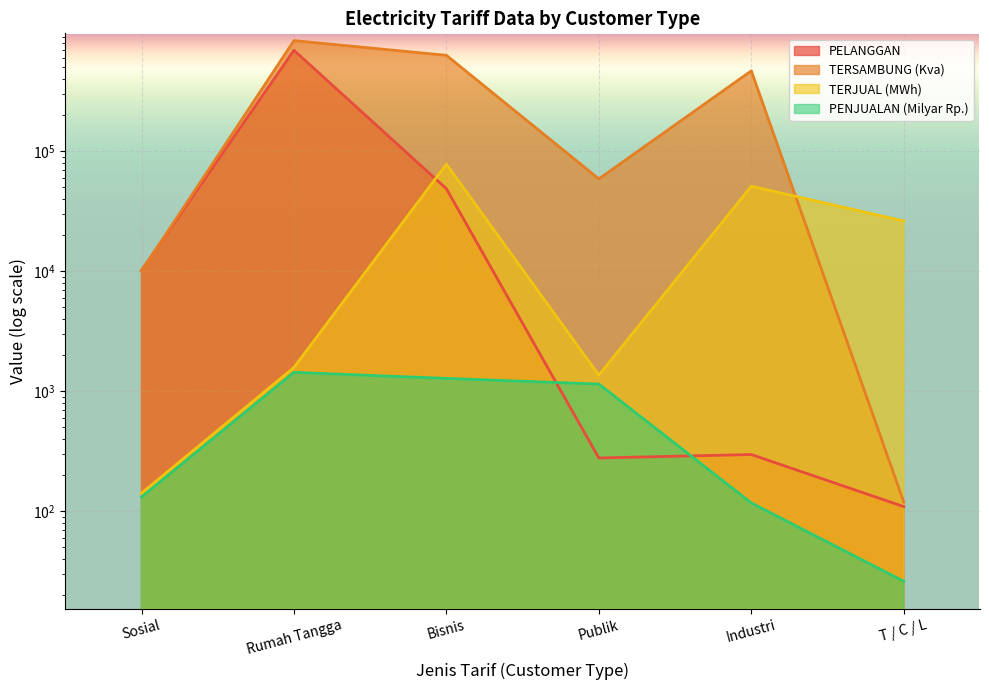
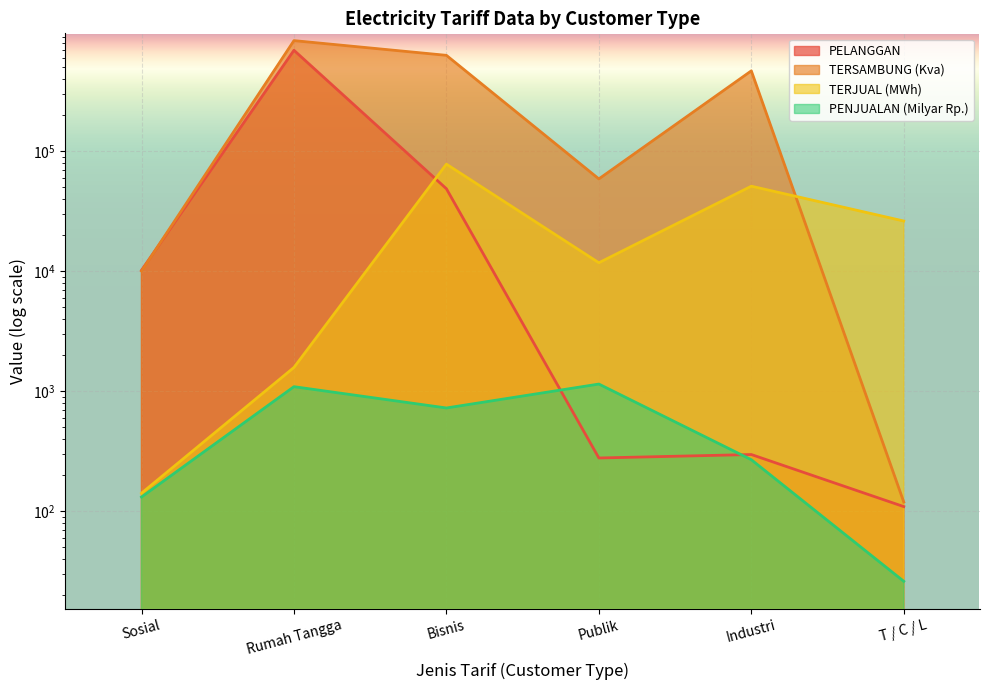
  {
    "TERJUAL (MWh)": {
      "Sosial": 140,
      "Rumah Tangga": 1600,
      "Bisnis": 80000,
-     "Publik": 1400,
+     "Publik": 12000,
      "Industri": 51000,
      "T / C / L": 26000
    },
    "PENJUALAN (Milyar Rp.)": {
      "Sosial": 130,
-     "Rumah Tangga": 1400,
-     "Bisnis": 1300,
+     "Rumah Tangga": 1100,
+     "Bisnis": 700,
      "Publik": 1100,
-     "Industri": 120,
+     "Industri": 270,
      "T / C / L": 26
    }
  }
